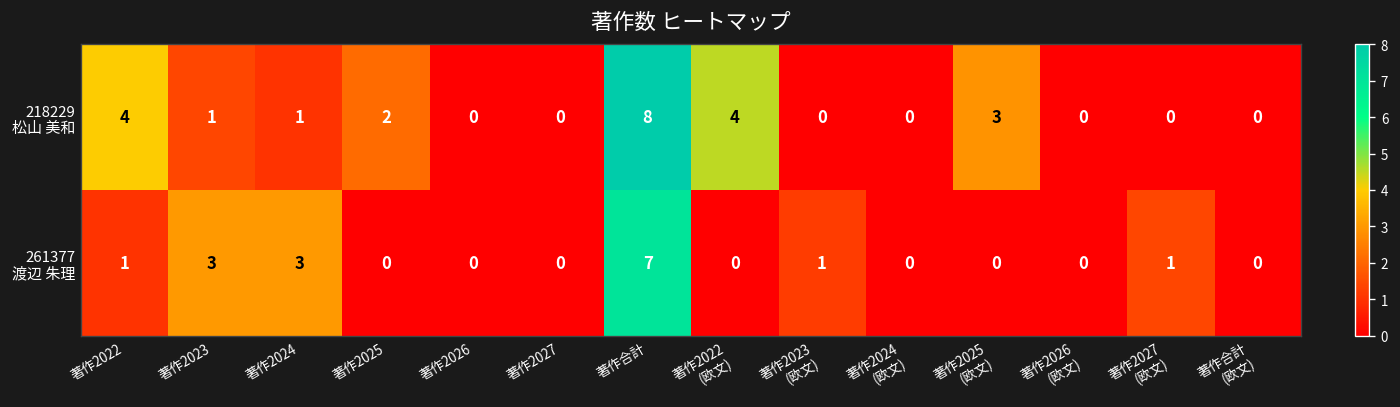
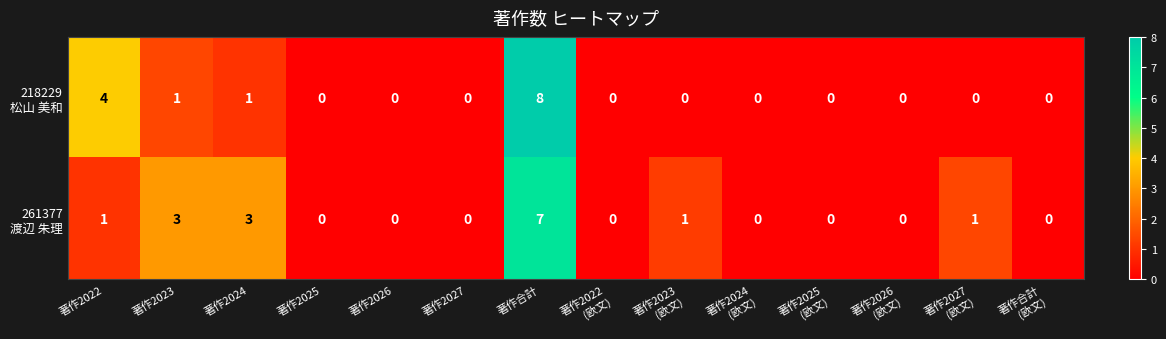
  {
    "218229 松山 美和": {
      "著作2022": 4,
      "著作2023": 1,
      "著作2024": 1,
-     "著作2025": 2,
+     "著作2025": 0,
      "著作2026": 0,
      "著作2027": 0,
      "著作合計": 8,
-     "著作2022 (欧文)": 4,
+     "著作2022 (欧文)": 0,
      "著作2023 (欧文)": 0,
      "著作2024 (欧文)": 0,
-     "著作2025 (欧文)": 3,
+     "著作2025 (欧文)": 0,
      "著作2026 (欧文)": 0,
      "著作2027 (欧文)": 0,
      "著作合計 (欧文)": 0
    },
    "261377 渡辺 朱理": {
      "著作2022": 1,
      "著作2023": 3,
      "著作2024": 3,
      "著作2025": 0,
      "著作2026": 0,
      "著作2027": 0,
      "著作合計": 7,
      "著作2022 (欧文)": 0,
      "著作2023 (欧文)": 1,
      "著作2024 (欧文)": 0,
      "著作2025 (欧文)": 0,
      "著作2026 (欧文)": 0,
      "著作2027 (欧文)": 1,
      "著作合計 (欧文)": 0
    }
  }
